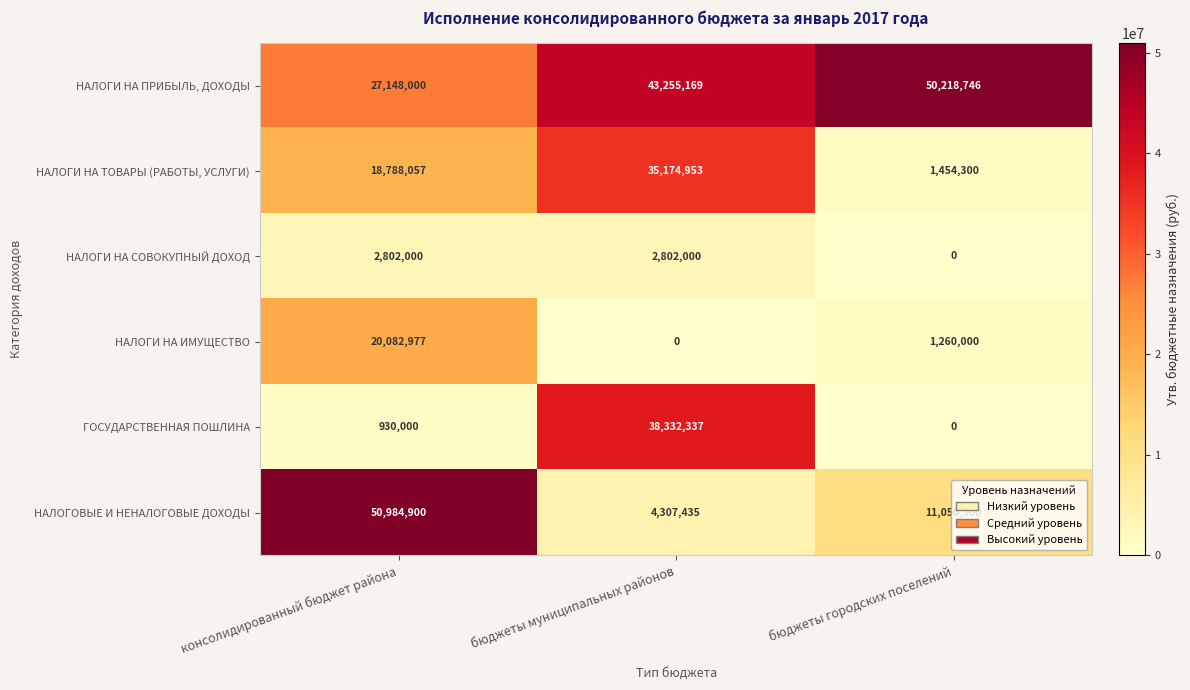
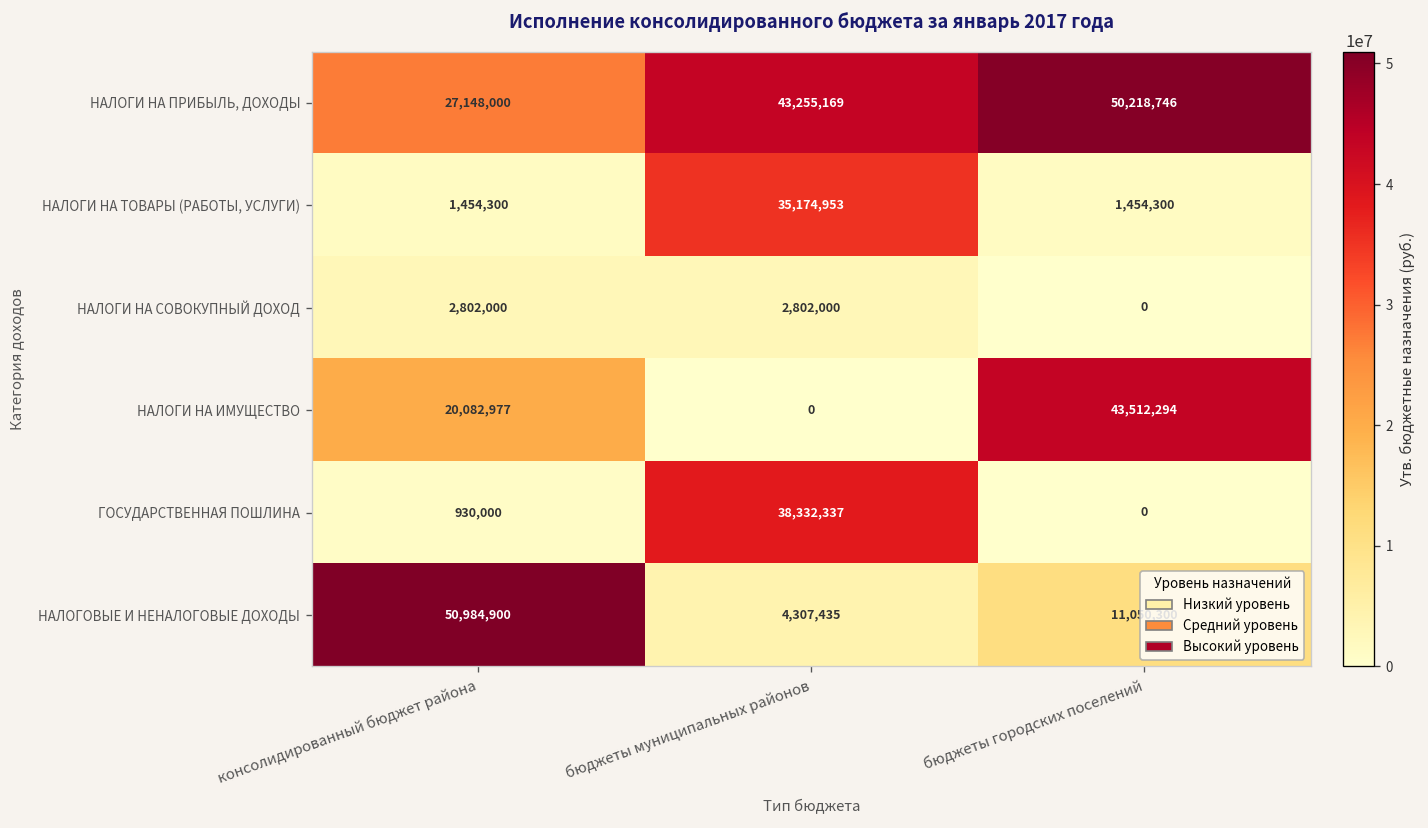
  {
    "НАЛОГИ НА ПРИБЫЛЬ, ДОХОДЫ": {
      "консолидированный бюджет района": "27,148,000",
      "бюджеты муниципальных районов": "43,255,169",
      "бюджеты городских поселений": "50,218,746"
    },
    "НАЛОГИ НА ТОВАРЫ (РАБОТЫ, УСЛУГИ)": {
-     "консолидированный бюджет района": "18,788,057",
+     "консолидированный бюджет района": "1,454,300",
      "бюджеты муниципальных районов": "35,174,953",
      "бюджеты городских поселений": "1,454,300"
    },
    "НАЛОГИ НА СОВОКУПНЫЙ ДОХОД": {
      "консолидированный бюджет района": "2,802,000",
      "бюджеты муниципальных районов": "2,802,000",
      "бюджеты городских поселений": "0"
    },
    "НАЛОГИ НА ИМУЩЕСТВО": {
      "консолидированный бюджет района": "20,082,977",
      "бюджеты муниципальных районов": "0",
-     "бюджеты городских поселений": "1,260,000"
+     "бюджеты городских поселений": "43,512,294"
    },
    "ГОСУДАРСТВЕННАЯ ПОШЛИНА": {
      "консолидированный бюджет района": "930,000",
      "бюджеты муниципальных районов": "38,332,337",
      "бюджеты городских поселений": "0"
    },
    "НАЛОГОВЫЕ И НЕНАЛОГОВЫЕ ДОХОДЫ": {
      "консолидированный бюджет района": "50,984,900",
      "бюджеты муниципальных районов": "4,307,435"
    }
  }
